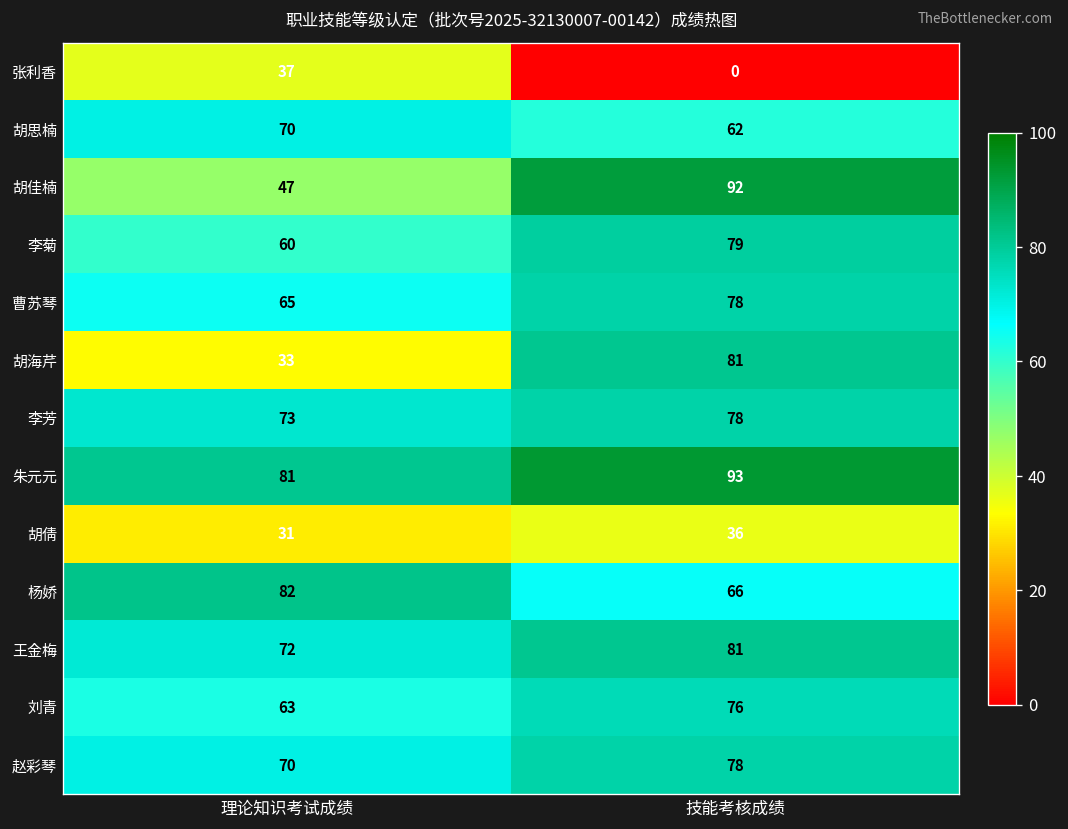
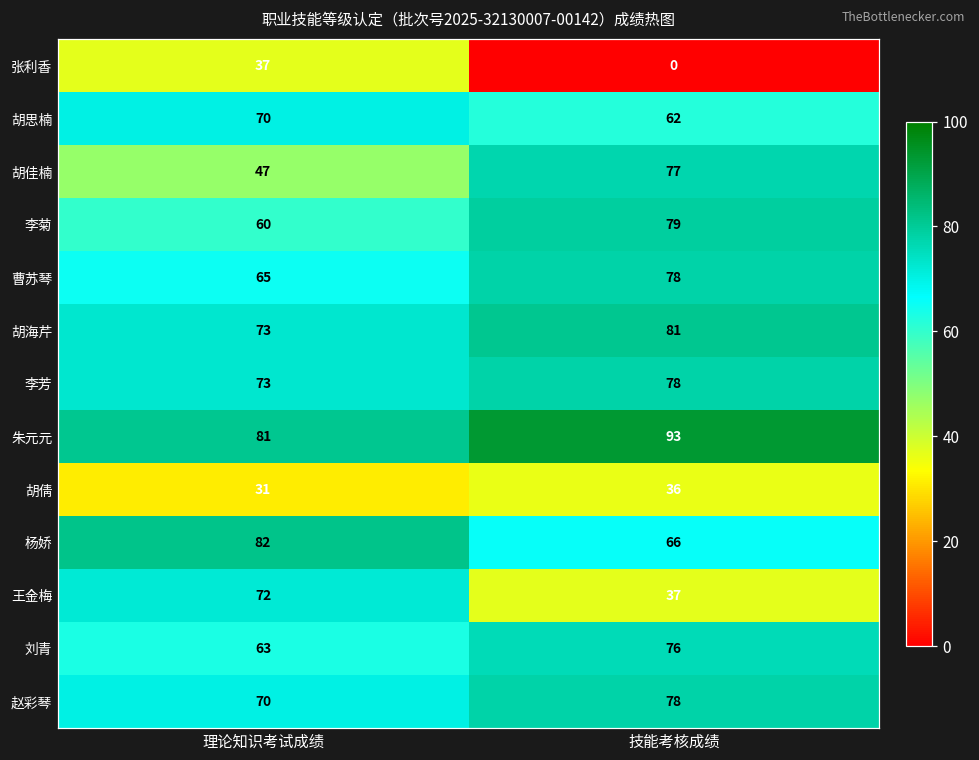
  {
    "张利香": {
      "理论知识考试成绩": 37,
      "技能考核成绩": 0
    },
    "胡思楠": {
      "理论知识考试成绩": 70,
      "技能考核成绩": 62
    },
    "胡佳楠": {
      "理论知识考试成绩": 47,
-     "技能考核成绩": 92
+     "技能考核成绩": 77
    },
    "李菊": {
      "理论知识考试成绩": 60,
      "技能考核成绩": 79
    },
    "曹苏琴": {
      "理论知识考试成绩": 65,
      "技能考核成绩": 78
    },
    "胡海芹": {
-     "理论知识考试成绩": 33,
+     "理论知识考试成绩": 73,
      "技能考核成绩": 81
    },
    "李芳": {
      "理论知识考试成绩": 73,
      "技能考核成绩": 78
    },
    "朱元元": {
      "理论知识考试成绩": 81,
      "技能考核成绩": 93
    },
    "胡倩": {
      "理论知识考试成绩": 31,
      "技能考核成绩": 36
    },
    "杨娇": {
      "理论知识考试成绩": 82,
      "技能考核成绩": 66
    },
    "王金梅": {
      "理论知识考试成绩": 72,
-     "技能考核成绩": 81
+     "技能考核成绩": 37
    },
    "刘青": {
      "理论知识考试成绩": 63,
      "技能考核成绩": 76
    },
    "赵彩琴": {
      "理论知识考试成绩": 70,
      "技能考核成绩": 78
    }
  }
